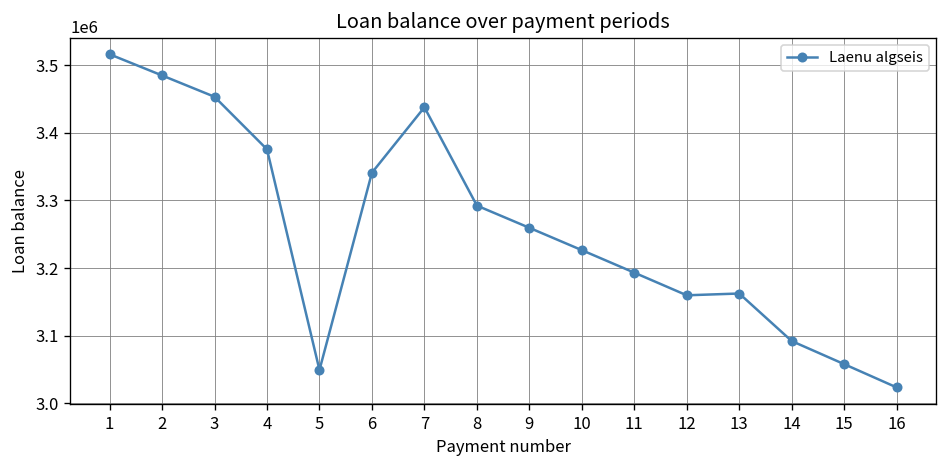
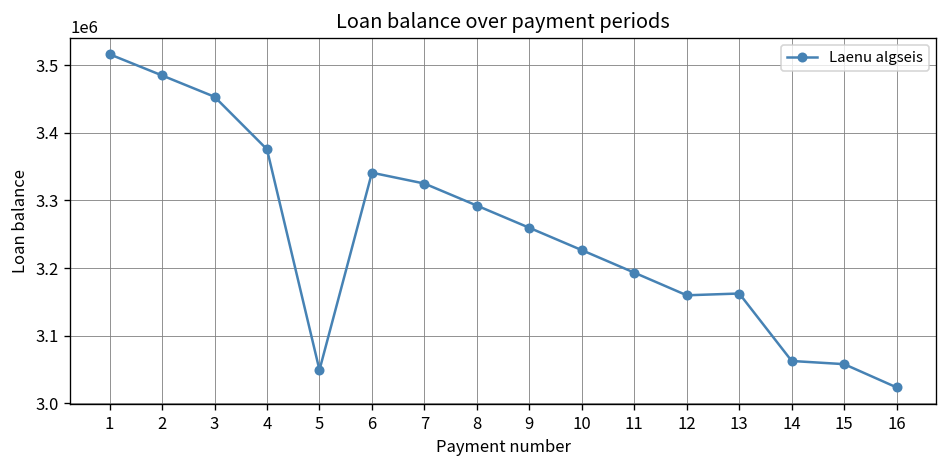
  {
    "1": 3520000,
    "2": 3490000,
    "3": 3450000,
    "4": 3380000,
    "5": 3050000,
    "6": 3340000,
-   "7": 3440000,
+   "7": 3330000,
    "8": 3290000,
    "9": 3260000,
    "10": 3230000,
    "11": 3190000,
    "12": 3160000,
    "13": 3160000,
-   "14": 3090000,
+   "14": 3060000,
    "15": 3060000,
    "16": 3020000
  }
